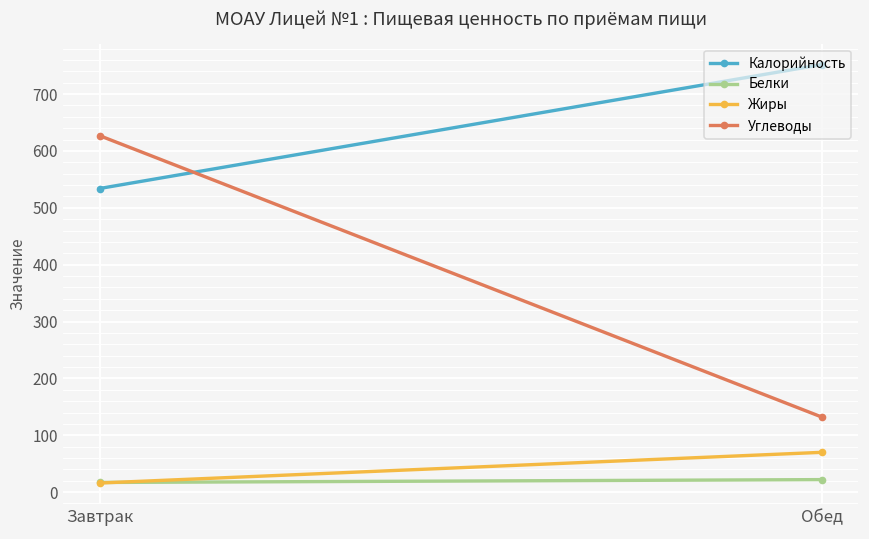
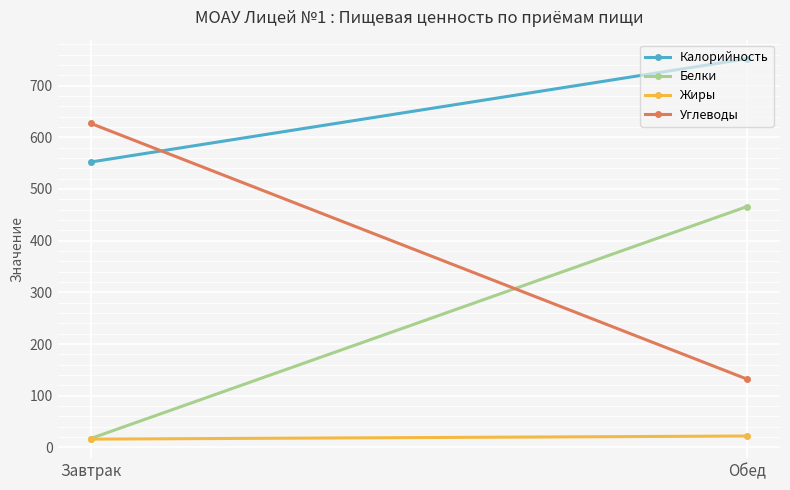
  {
    "Калорийность": {
-     "Завтрак": 530
+     "Завтрак": 550
    },
    "Белки": {
-     "Обед": 20
+     "Обед": 470
    },
    "Жиры": {
-     "Обед": 70
+     "Обед": 20
    },
    "Углеводы": {
      "Завтрак": 630,
      "Обед": 130
    }
  }
